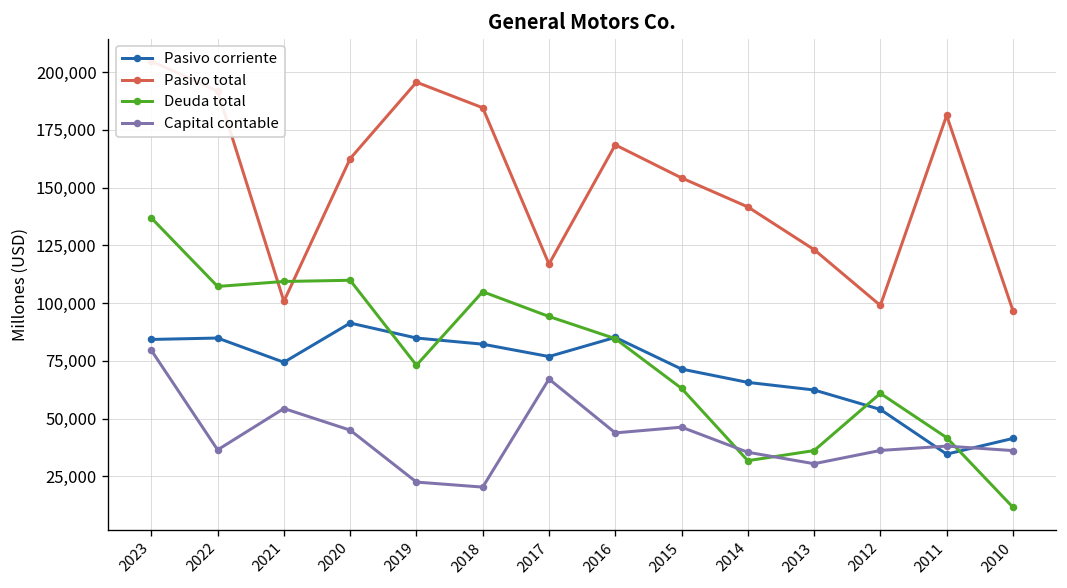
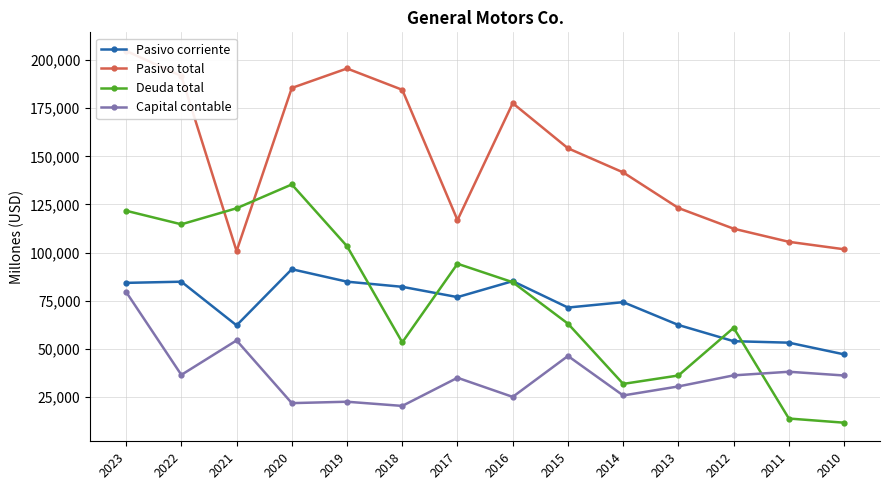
  {
    "Pasivo corriente": {
      "2023": "84,000",
      "2022": "85,000",
-     "2021": "74,000",
+     "2021": "62,000",
      "2020": "91,000",
      "2019": "85,000",
      "2018": "82,000",
      "2017": "77,000",
      "2015": "71,000",
-     "2014": "66,000",
+     "2014": "74,000",
      "2013": "62,000",
      "2012": "54,000",
-     "2011": "35,000",
-     "2010": "41,000"
+     "2011": "53,000",
+     "2010": "47,000"
    },
    "Pasivo total": {
      "2021": "101,000",
-     "2020": "163,000",
+     "2020": "186,000",
      "2019": "196,000",
      "2018": "185,000",
      "2017": "117,000",
-     "2016": "168,000",
+     "2016": "178,000",
      "2015": "154,000",
      "2014": "142,000",
      "2013": "123,000",
-     "2012": "99,000",
-     "2011": "181,000",
-     "2010": "97,000"
+     "2012": "112,000",
+     "2011": "106,000",
+     "2010": "102,000"
    },
    "Deuda total": {
-     "2023": "137,000",
-     "2022": "107,000",
-     "2021": "109,000",
-     "2020": "110,000",
-     "2019": "73,000",
-     "2018": "105,000",
+     "2023": "122,000",
+     "2022": "115,000",
+     "2021": "123,000",
+     "2020": "135,000",
+     "2019": "103,000",
+     "2018": "53,000",
      "2017": "94,000",
      "2015": "63,000",
      "2014": "32,000",
      "2013": "36,000",
      "2012": "61,000",
-     "2011": "42,000",
+     "2011": "14,000",
      "2010": "12,000"
    },
    "Capital contable": {
      "2023": "80,000",
      "2022": "37,000",
      "2021": "54,000",
-     "2020": "45,000",
+     "2020": "22,000",
      "2019": "23,000",
      "2018": "20,000",
-     "2017": "67,000",
-     "2016": "44,000",
+     "2017": "35,000",
+     "2016": "25,000",
      "2015": "46,000",
-     "2014": "35,000",
+     "2014": "26,000",
      "2013": "30,000",
      "2012": "36,000",
      "2011": "38,000",
      "2010": "36,000"
    }
  }
